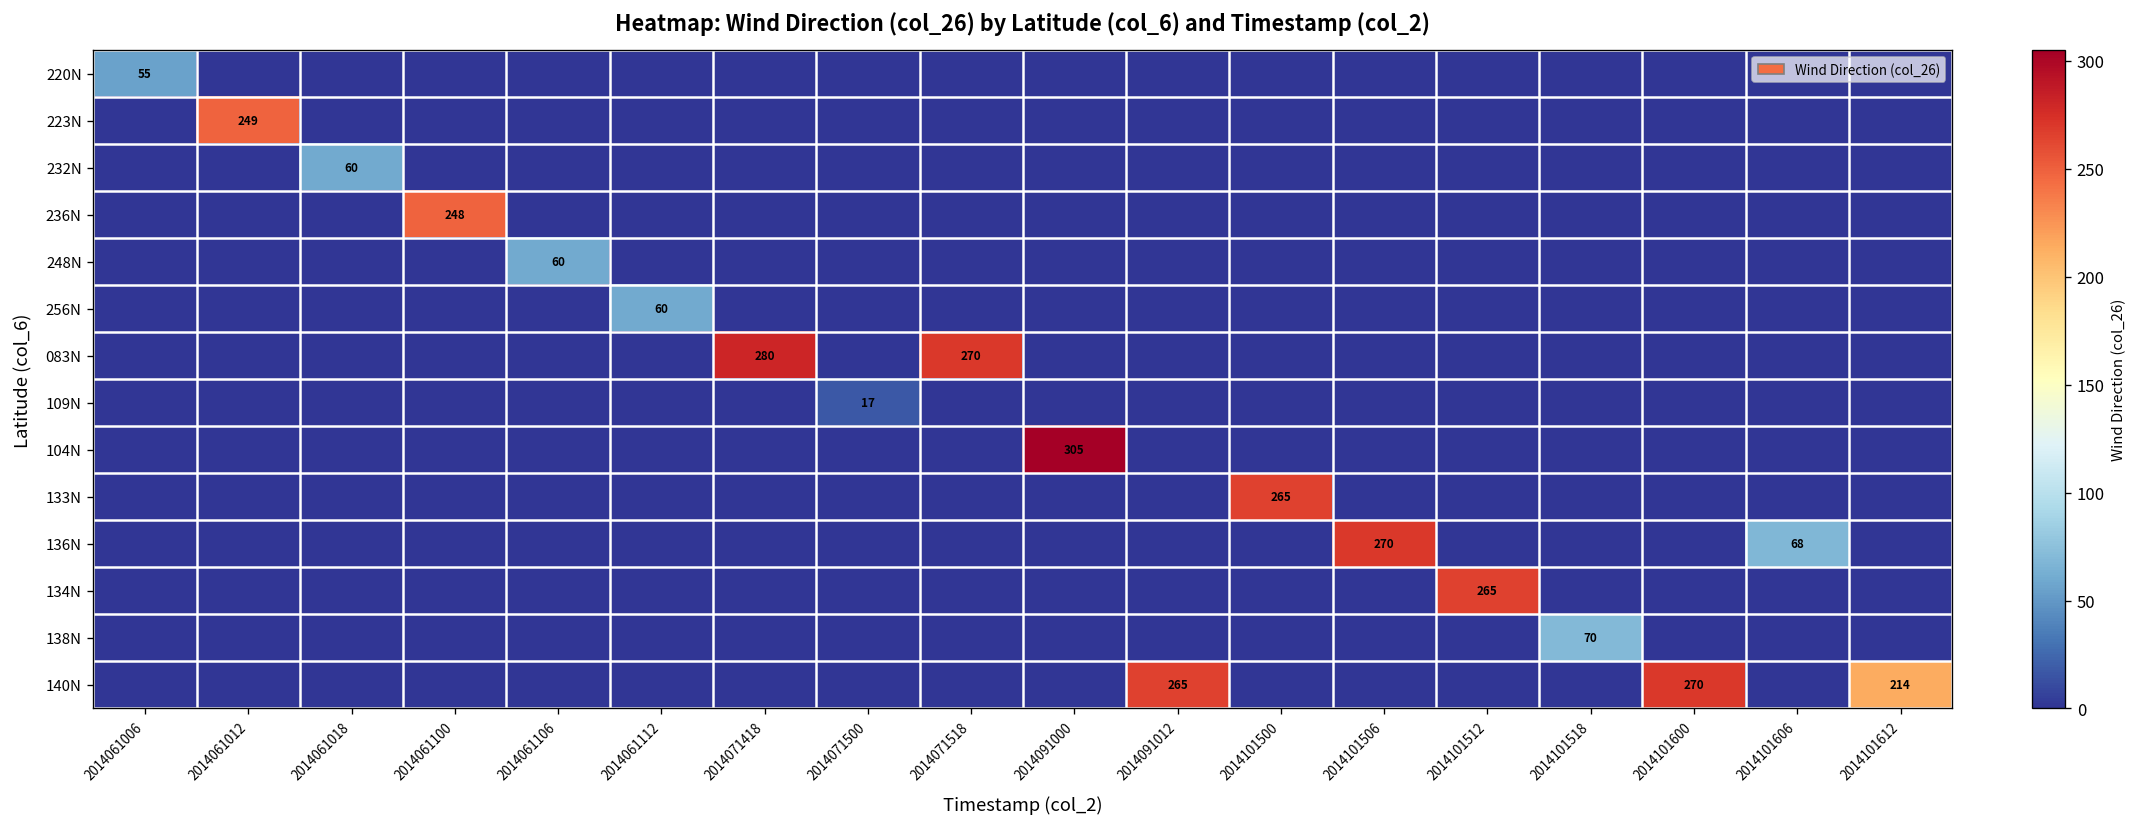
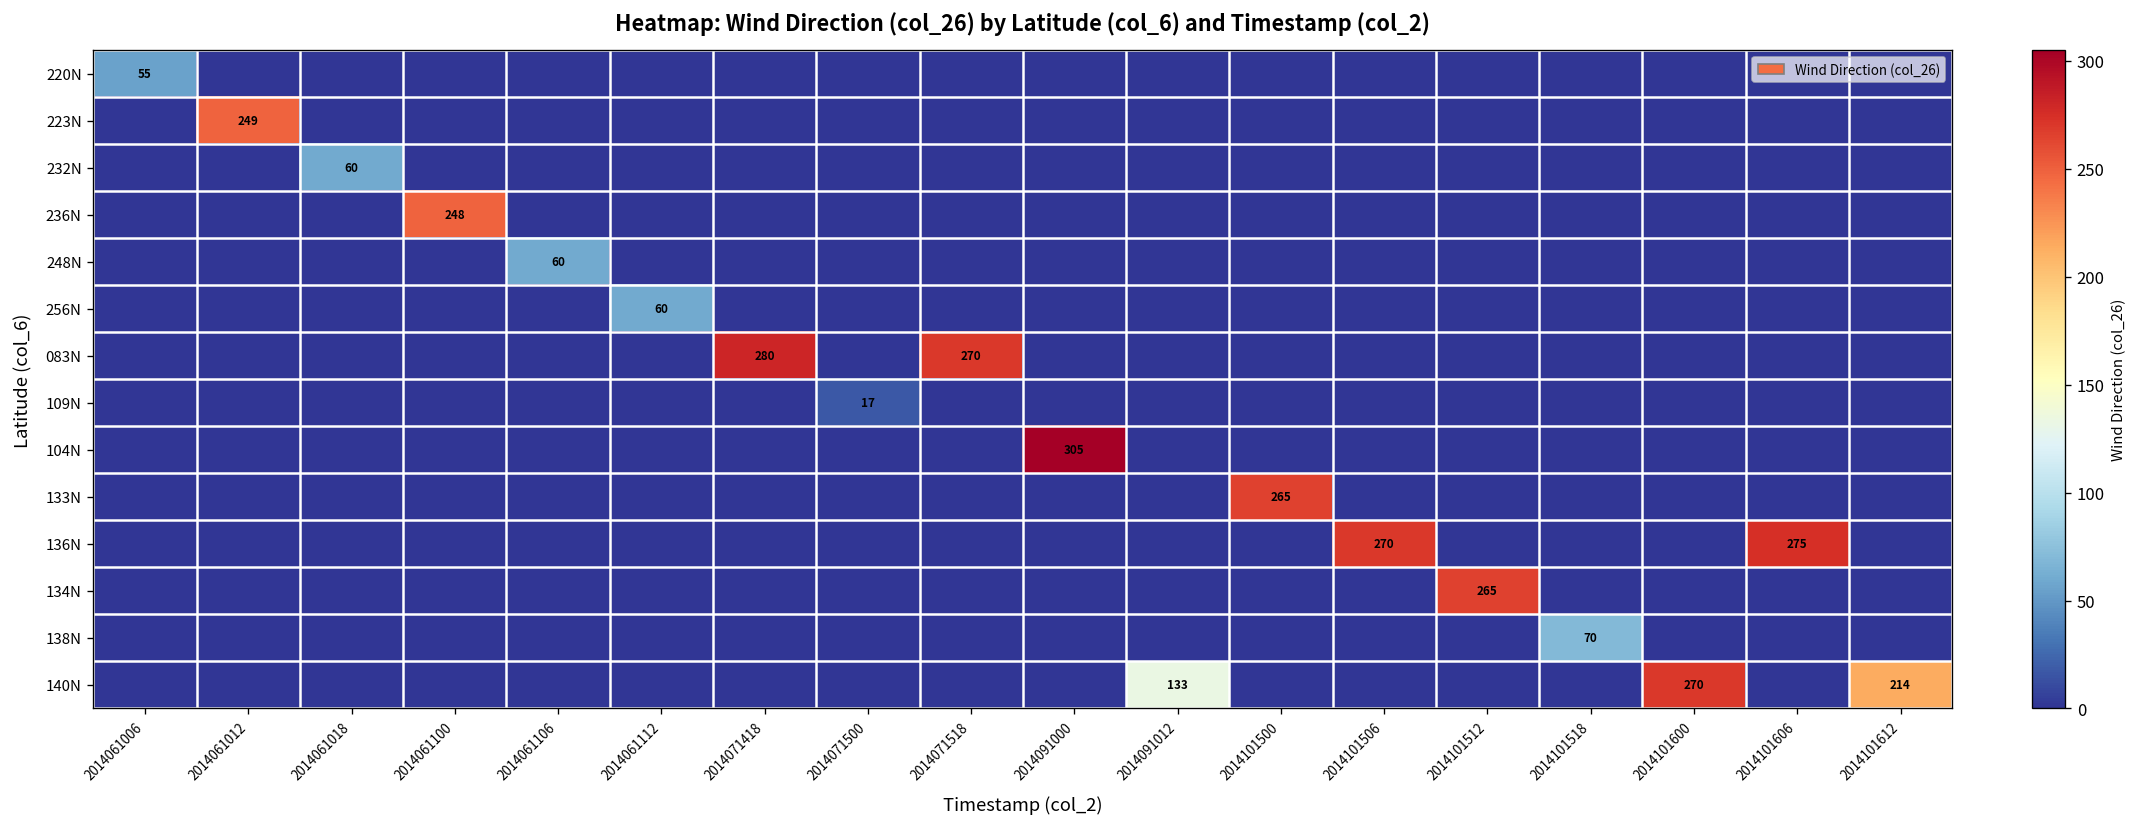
  {
    "220N": {
      "2014061006": 55
    },
    "223N": {
      "2014061012": 249
    },
    "232N": {
      "2014061018": 60
    },
    "236N": {
      "2014061100": 248
    },
    "248N": {
      "2014061106": 60
    },
    "256N": {
      "2014061112": 60
    },
    "083N": {
      "2014071418": 280,
      "2014071518": 270
    },
    "109N": {
      "2014071500": 17
    },
    "104N": {
      "2014091000": 305
    },
    "133N": {
      "2014101500": 265
    },
    "136N": {
      "2014101506": 270,
-     "2014101606": 68
+     "2014101606": 275
    },
    "134N": {
      "2014101512": 265
    },
    "138N": {
      "2014101518": 70
    },
    "140N": {
-     "2014091012": 265,
+     "2014091012": 133,
      "2014101600": 270,
      "2014101612": 214
    }
  }
